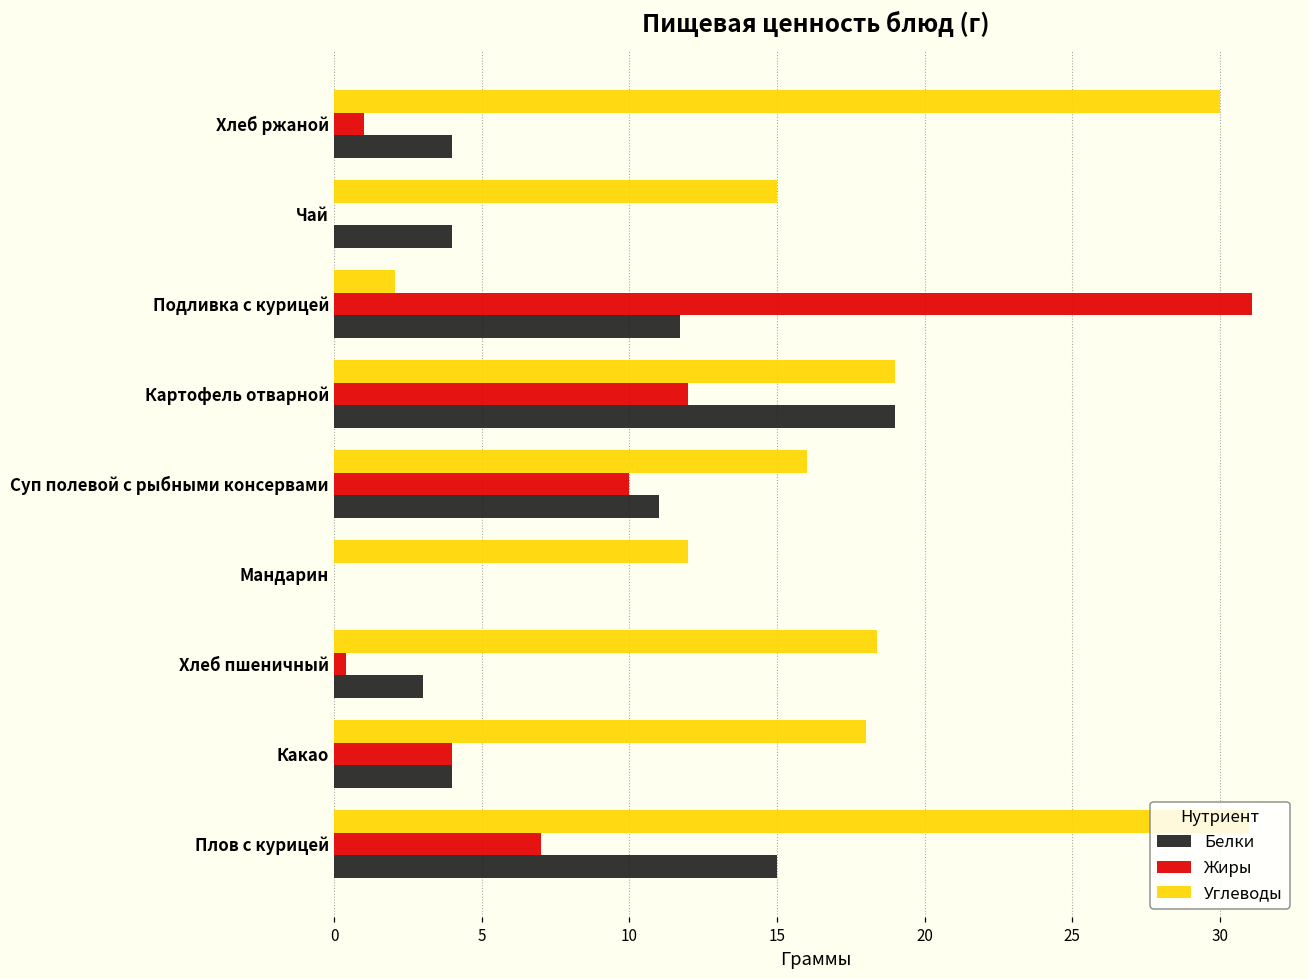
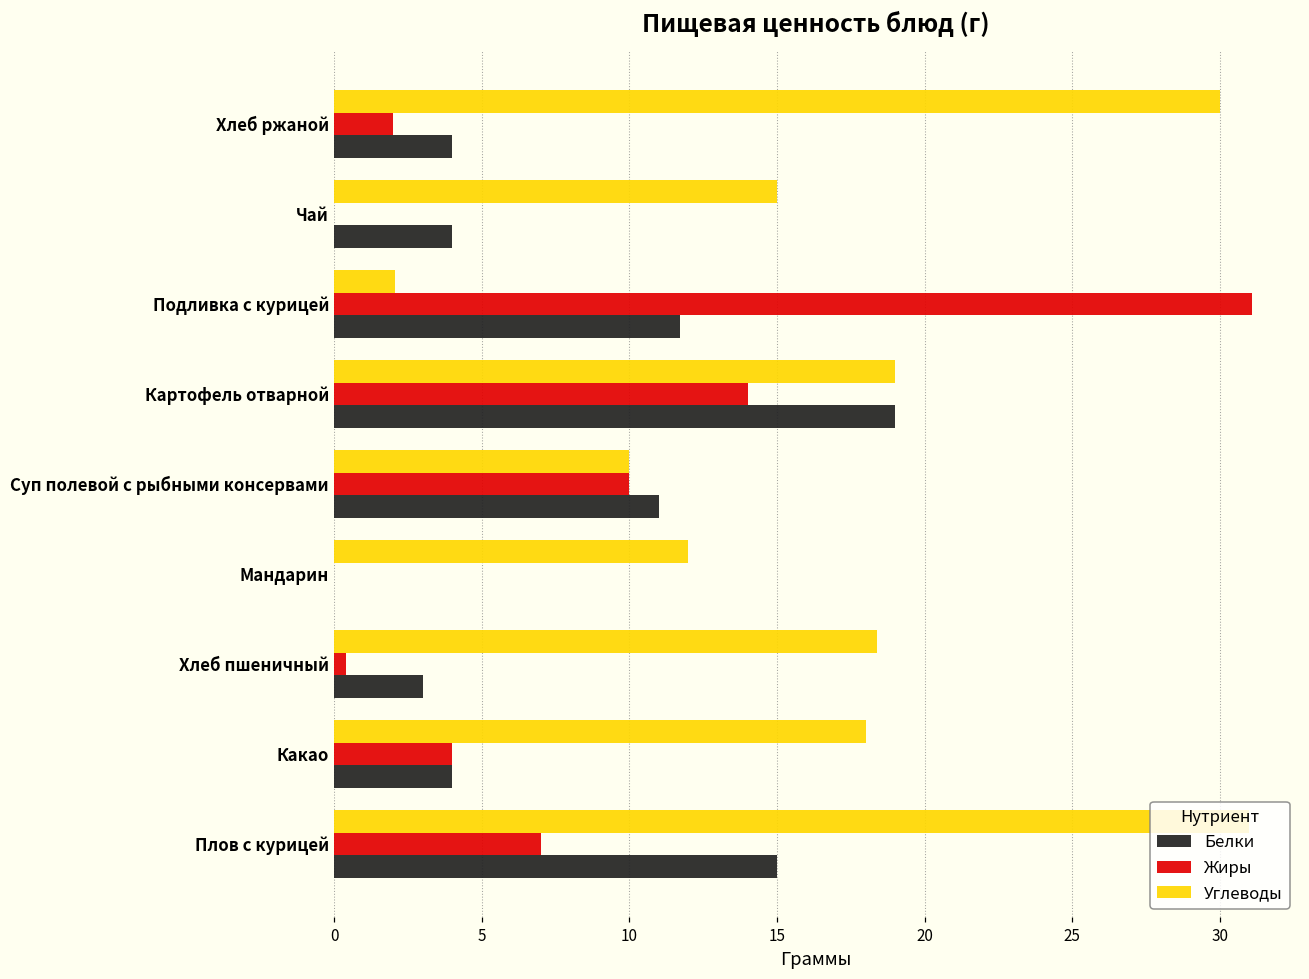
  {
    "Белки": {
      "Хлеб ржаной": 4,
      "Чай": 4,
      "Подливка с курицей": 11.7,
      "Картофель отварной": 19,
      "Суп полевой с рыбными консервами": 11,
      "Мандарин": 0,
      "Хлеб пшеничный": 3,
      "Какао": 4,
      "Плов с курицей": 15
    },
    "Жиры": {
-     "Хлеб ржаной": 1,
+     "Хлеб ржаной": 2,
      "Чай": 0,
      "Подливка с курицей": 31.1,
-     "Картофель отварной": 12,
+     "Картофель отварной": 14,
      "Суп полевой с рыбными консервами": 10,
      "Мандарин": 0,
      "Хлеб пшеничный": 0.4,
      "Какао": 4,
      "Плов с курицей": 7
    },
    "Углеводы": {
      "Хлеб ржаной": 30,
      "Чай": 15,
      "Подливка с курицей": 2,
      "Картофель отварной": 19,
-     "Суп полевой с рыбными консервами": 16,
+     "Суп полевой с рыбными консервами": 10,
      "Мандарин": 12,
      "Хлеб пшеничный": 18.4,
      "Какао": 18
    }
  }
